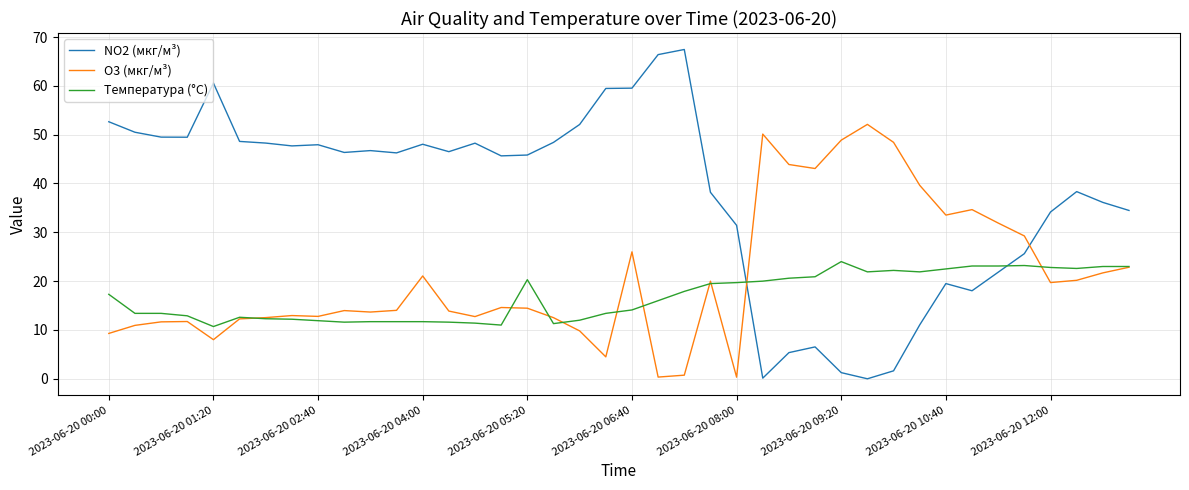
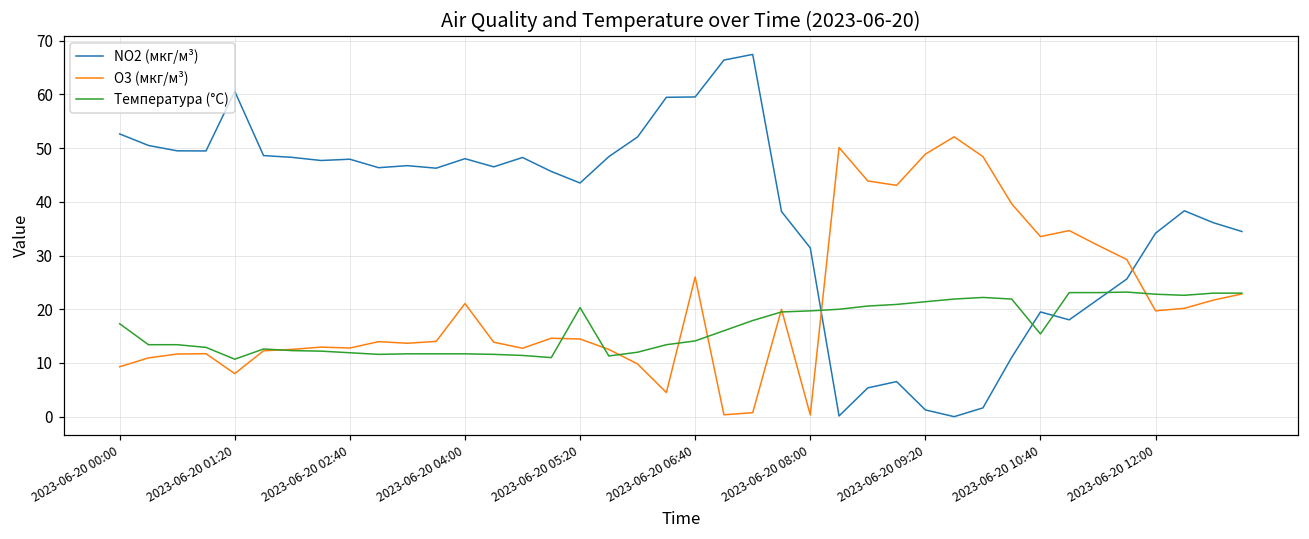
  {
    "NO2 (мкг/м³)": {
      "2023-06-20 00:00": 53,
      "2023-06-20 01:20": 61,
      "2023-06-20 02:40": 48,
      "2023-06-20 04:00": 48,
-     "2023-06-20 05:20": 46,
+     "2023-06-20 05:20": 44,
      "2023-06-20 06:40": 60,
      "2023-06-20 08:00": 31,
      "2023-06-20 09:20": 1,
      "2023-06-20 10:40": 20,
      "2023-06-20 12:00": 34
    },
    "O3 (мкг/м³)": {
      "2023-06-20 00:00": 9,
      "2023-06-20 01:20": 8,
      "2023-06-20 02:40": 13,
      "2023-06-20 04:00": 21,
      "2023-06-20 05:20": 14,
      "2023-06-20 06:40": 26,
      "2023-06-20 08:00": 0,
      "2023-06-20 09:20": 49,
      "2023-06-20 10:40": 34,
      "2023-06-20 12:00": 20
    },
    "Температура (°C)": {
      "2023-06-20 00:00": 17,
      "2023-06-20 01:20": 11,
      "2023-06-20 02:40": 12,
      "2023-06-20 04:00": 12,
      "2023-06-20 05:20": 20,
      "2023-06-20 06:40": 14,
      "2023-06-20 08:00": 20,
-     "2023-06-20 09:20": 24,
-     "2023-06-20 10:40": 23,
+     "2023-06-20 09:20": 21,
+     "2023-06-20 10:40": 15,
      "2023-06-20 12:00": 23
    }
  }
